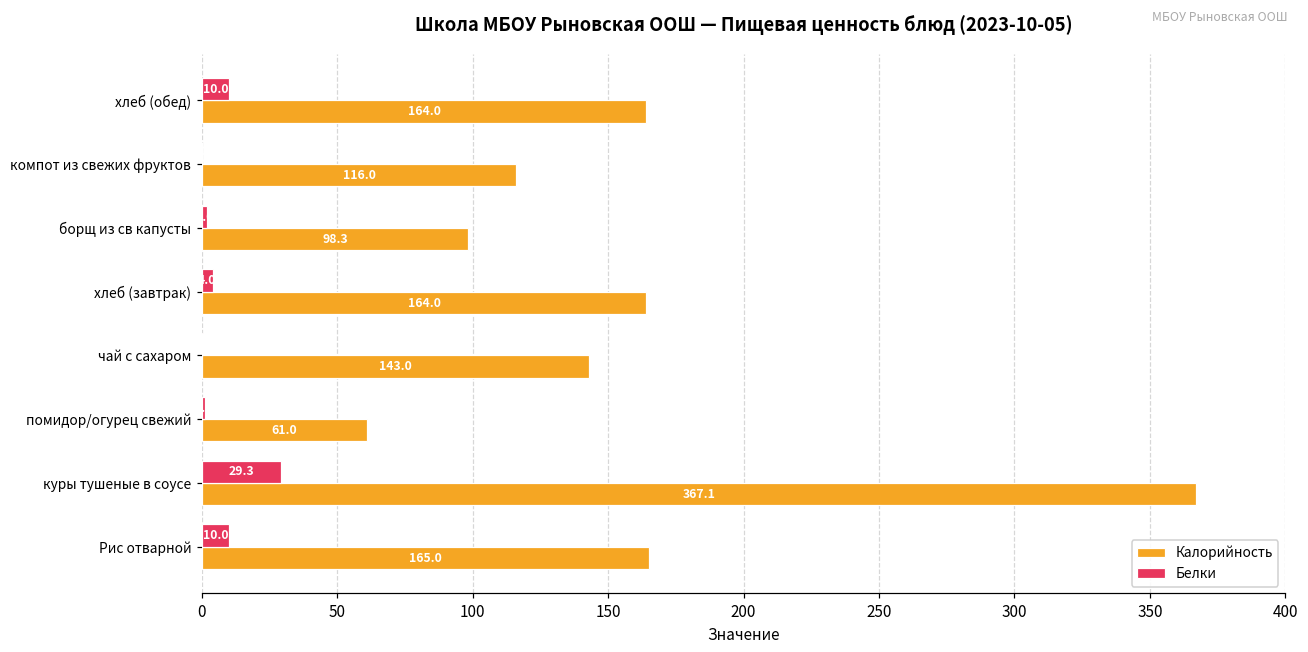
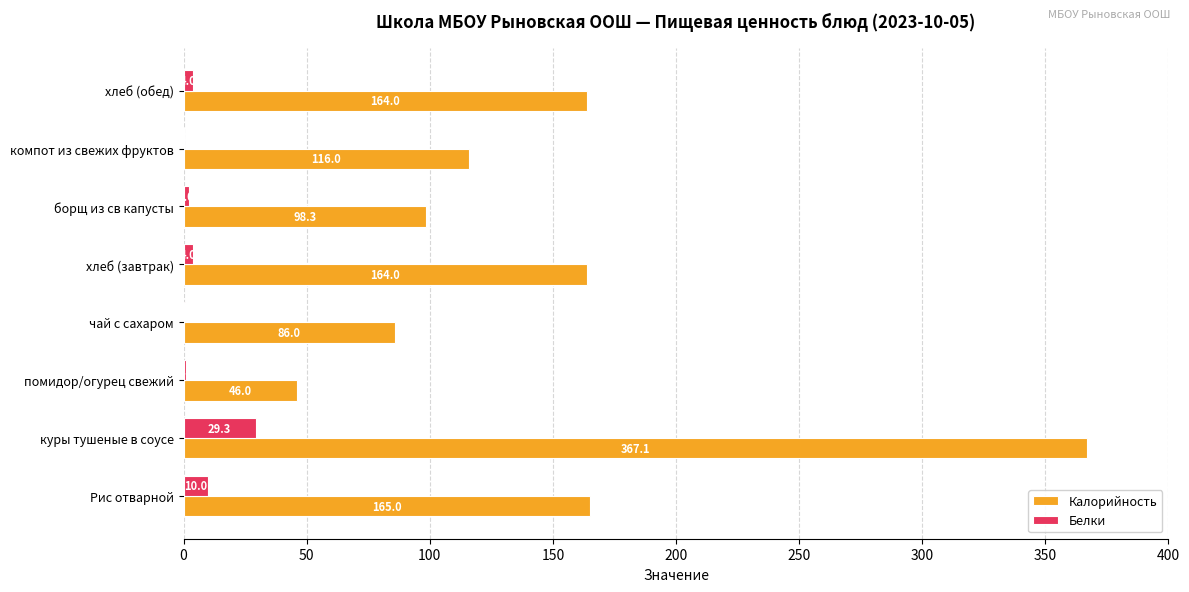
  {
    "Калорийность": {
      "хлеб (обед)": 164.0,
      "компот из свежих фруктов": 116.0,
      "борщ из св капусты": 98.3,
      "хлеб (завтрак)": 164.0,
-     "чай с сахаром": 143.0,
-     "помидор/огурец свежий": 61.0,
+     "чай с сахаром": 86.0,
+     "помидор/огурец свежий": 46.0,
      "куры тушеные в соусе": 367.1,
      "Рис отварной": 165.0
    },
    "Белки": {
-     "хлеб (обед)": 10,
+     "хлеб (обед)": 4,
      "компот из свежих фруктов": 0,
      "борщ из св капусты": 2,
      "хлеб (завтрак)": 4
    }
  }
